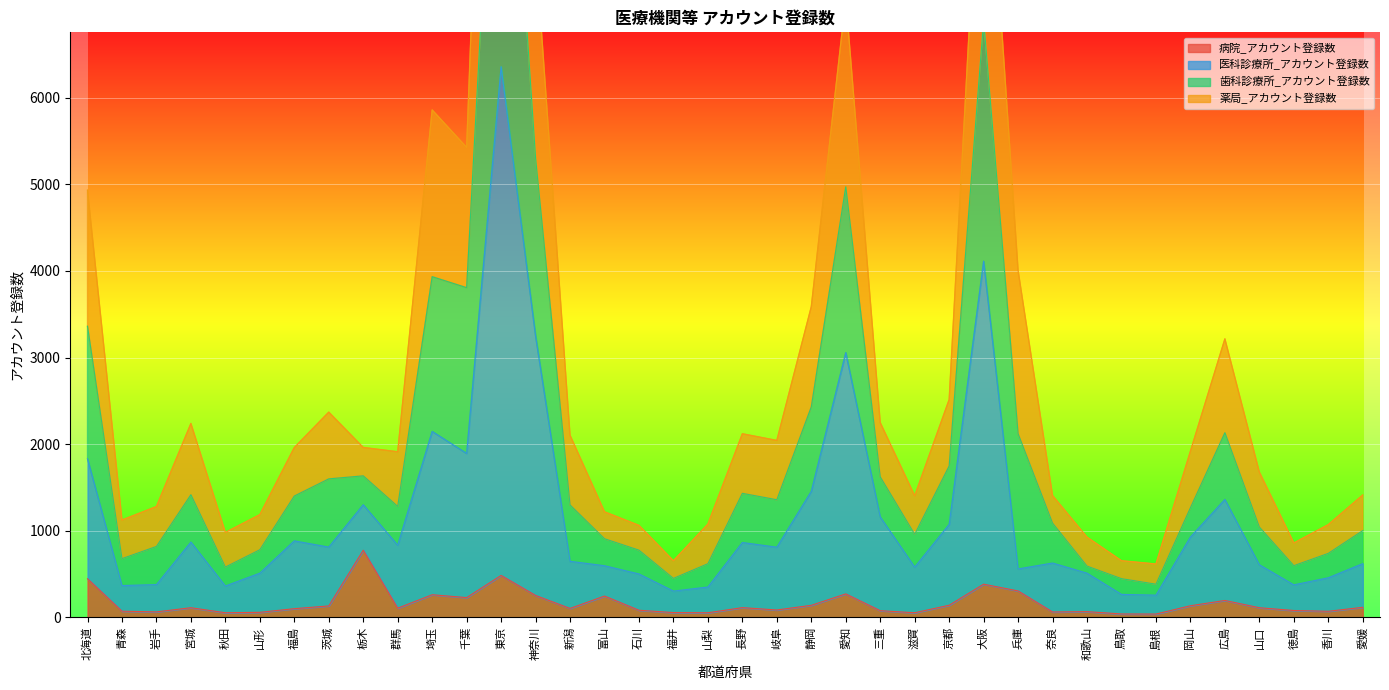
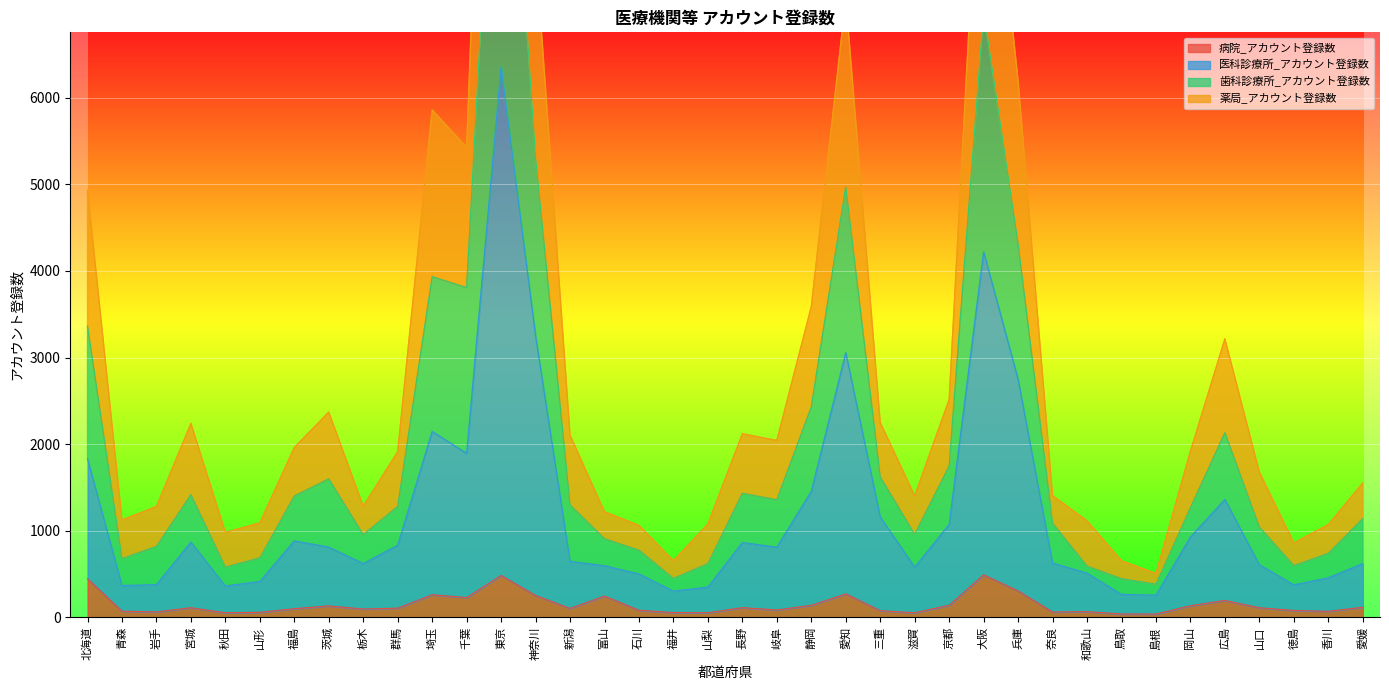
  {
    "病院_アカウント登録数": {
      "北海道": 400,
      "青森": 100,
      "岩手": 100,
      "宮城": 100,
      "秋田": 100,
      "山形": 100,
      "福島": 100,
      "茨城": 100,
-     "栃木": 800,
+     "栃木": 100,
      "群馬": 100,
      "埼玉": 300,
      "千葉": 200,
      "東京": 500,
      "神奈川": 300,
      "新潟": 100,
      "富山": 200,
      "石川": 100,
      "福井": 100,
      "山梨": 100,
      "長野": 100,
      "岐阜": 100,
      "静岡": 100,
      "愛知": 300,
      "三重": 100,
      "滋賀": 100,
      "京都": 100,
-     "大阪": 400,
+     "大阪": 500,
      "兵庫": 300,
      "奈良": 100,
      "和歌山": 100,
      "鳥取": 0,
      "島根": 0,
      "岡山": 100,
      "広島": 200,
      "山口": 100,
      "徳島": 100,
      "香川": 100,
      "愛媛": 100
    },
    "医科診療所_アカウント登録数": {
      "北海道": 1400,
      "青森": 300,
      "岩手": 300,
      "宮城": 800,
      "秋田": 300,
-     "山形": 500,
+     "山形": 400,
      "福島": 800,
      "茨城": 700,
      "栃木": 500,
      "群馬": 700,
      "埼玉": 1900,
      "千葉": 1700,
      "東京": 5900,
      "神奈川": 3000,
      "新潟": 500,
      "富山": 400,
      "石川": 400,
      "福井": 200,
      "山梨": 300,
      "長野": 800,
      "岐阜": 700,
      "静岡": 1300,
      "愛知": 2800,
      "三重": 1100,
      "滋賀": 500,
      "京都": 900,
      "大阪": 3700,
-     "兵庫": 300,
+     "兵庫": 2400,
      "奈良": 600,
      "和歌山": 400,
      "鳥取": 200,
      "島根": 200,
      "岡山": 800,
      "広島": 1200,
      "山口": 500,
      "徳島": 300,
      "香川": 400,
      "愛媛": 500
    },
    "歯科診療所_アカウント登録数": {
      "北海道": 1500,
      "青森": 300,
      "岩手": 400,
      "宮城": 500,
      "秋田": 200,
      "山形": 300,
      "福島": 500,
      "茨城": 800,
      "栃木": 300,
      "群馬": 400,
      "埼玉": 1800,
      "千葉": 1900,
      "神奈川": 2100,
      "新潟": 700,
      "富山": 300,
      "石川": 300,
      "福井": 100,
      "山梨": 300,
      "長野": 600,
      "岐阜": 500,
      "静岡": 1000,
      "愛知": 1900,
      "三重": 500,
      "滋賀": 400,
      "京都": 700,
      "兵庫": 1600,
      "奈良": 500,
      "和歌山": 100,
      "鳥取": 200,
      "島根": 100,
      "岡山": 300,
      "広島": 800,
      "山口": 400,
      "徳島": 200,
      "香川": 300,
-     "愛媛": 400
+     "愛媛": 500
    },
    "薬局_アカウント登録数": {
      "北海道": 1600,
      "青森": 400,
      "岩手": 500,
      "宮城": 800,
      "秋田": 400,
      "山形": 400,
      "福島": 600,
      "茨城": 800,
      "栃木": 300,
      "群馬": 600,
      "埼玉": 1900,
      "千葉": 1600,
      "新潟": 800,
      "富山": 300,
      "石川": 300,
      "福井": 200,
      "山梨": 500,
      "長野": 700,
      "岐阜": 700,
      "静岡": 1200,
      "三重": 600,
      "滋賀": 400,
      "京都": 800,
      "兵庫": 1900,
      "奈良": 300,
-     "和歌山": 300,
+     "和歌山": 500,
      "鳥取": 200,
-     "島根": 200,
+     "島根": 100,
      "岡山": 700,
      "広島": 1100,
      "山口": 600,
      "徳島": 300,
      "香川": 300,
      "愛媛": 400
    }
  }
